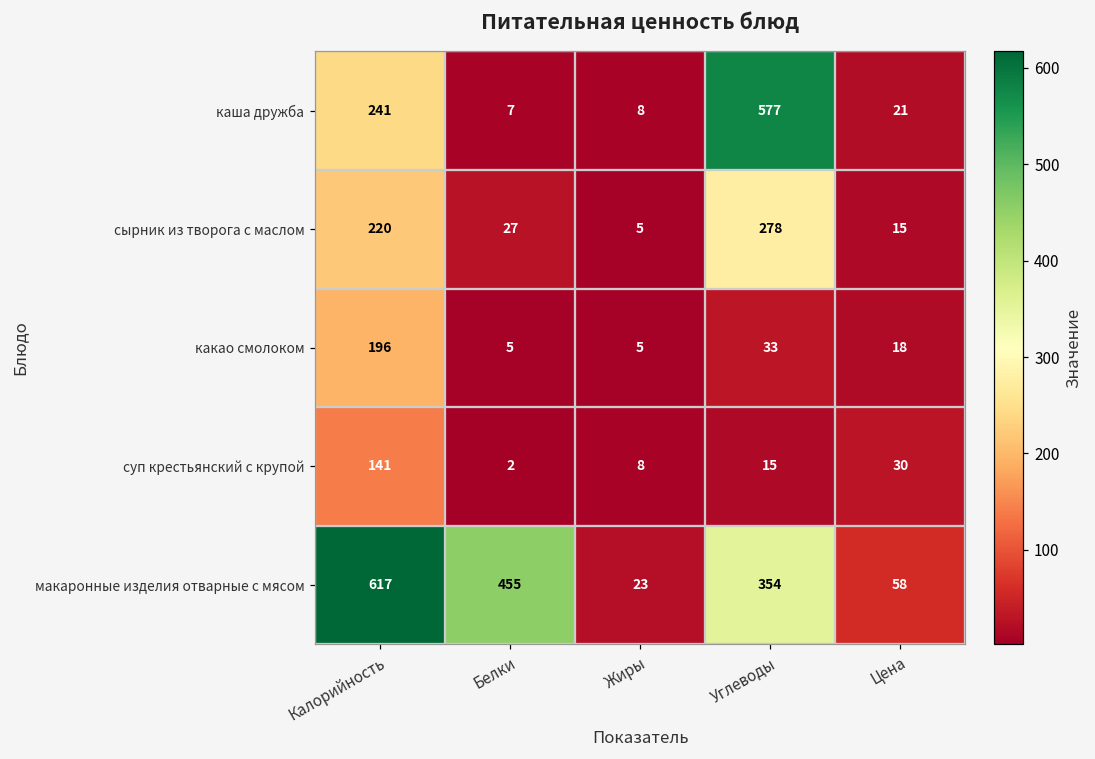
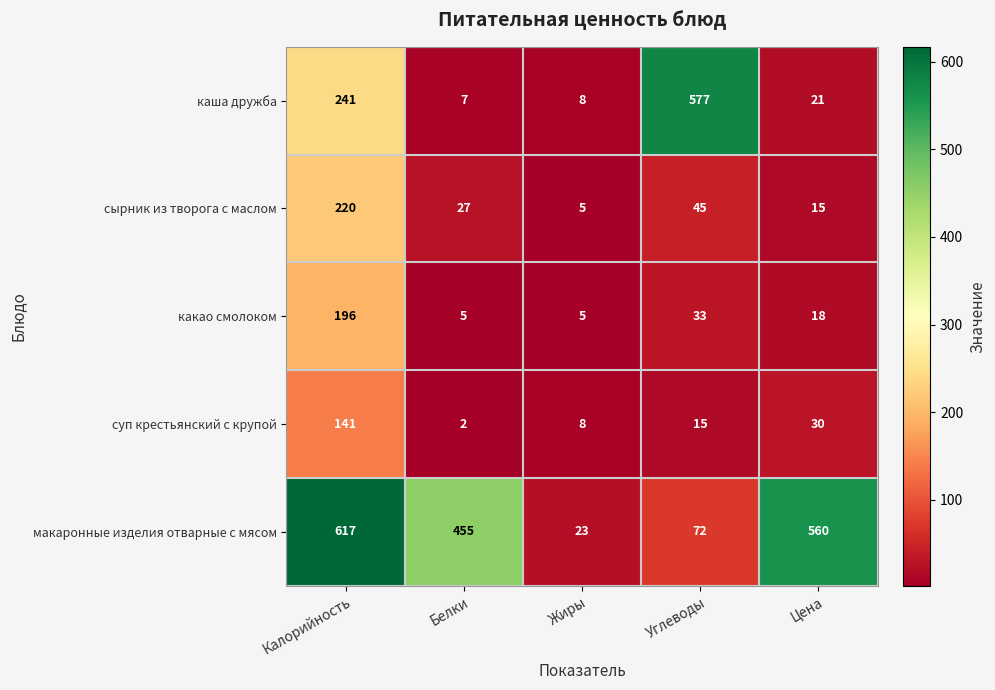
  {
    "каша дружба": {
      "Калорийность": 241,
      "Белки": 7,
      "Жиры": 8,
      "Углеводы": 577,
      "Цена": 21
    },
    "сырник из творога с маслом": {
      "Калорийность": 220,
      "Белки": 27,
      "Жиры": 5,
-     "Углеводы": 278,
+     "Углеводы": 45,
      "Цена": 15
    },
    "какао смолоком": {
      "Калорийность": 196,
      "Белки": 5,
      "Жиры": 5,
      "Углеводы": 33,
      "Цена": 18
    },
    "суп крестьянский с крупой": {
      "Калорийность": 141,
      "Белки": 2,
      "Жиры": 8,
      "Углеводы": 15,
      "Цена": 30
    },
    "макаронные изделия отварные с мясом": {
      "Калорийность": 617,
      "Белки": 455,
      "Жиры": 23,
-     "Углеводы": 354,
-     "Цена": 58
+     "Углеводы": 72,
+     "Цена": 560
    }
  }
